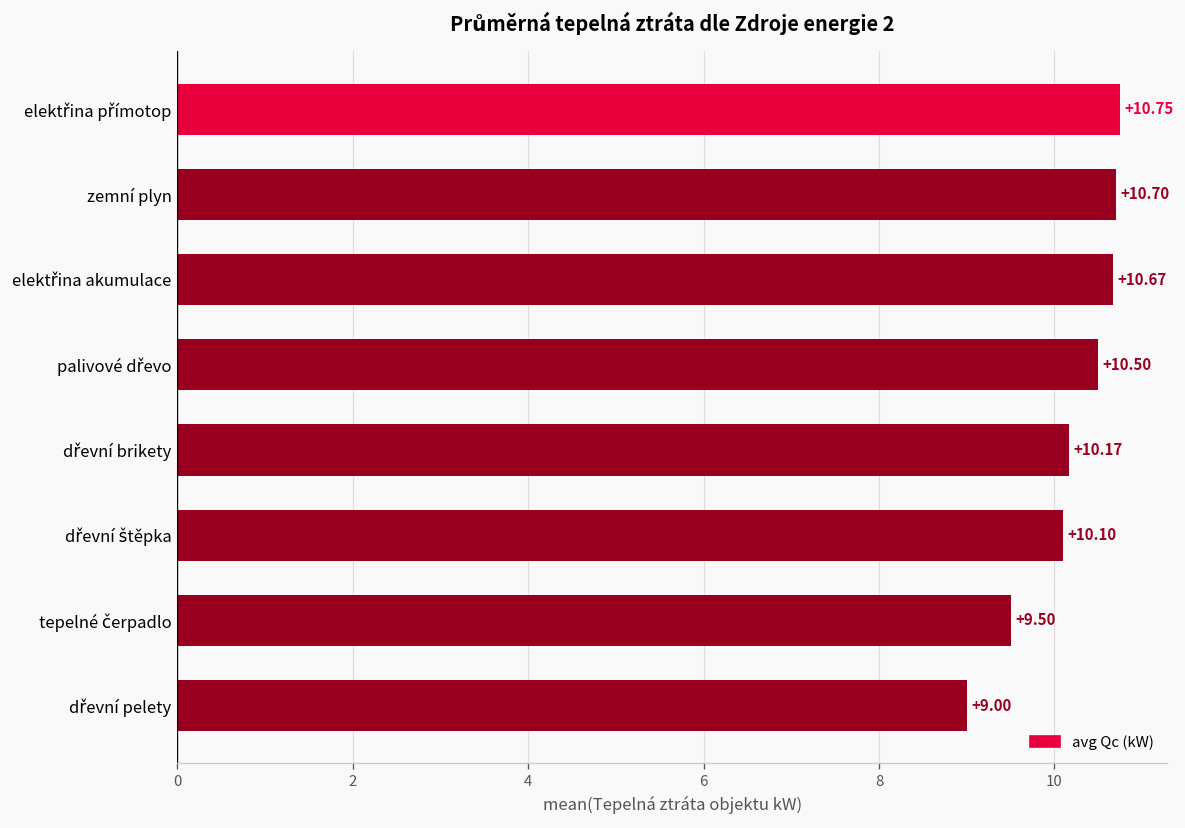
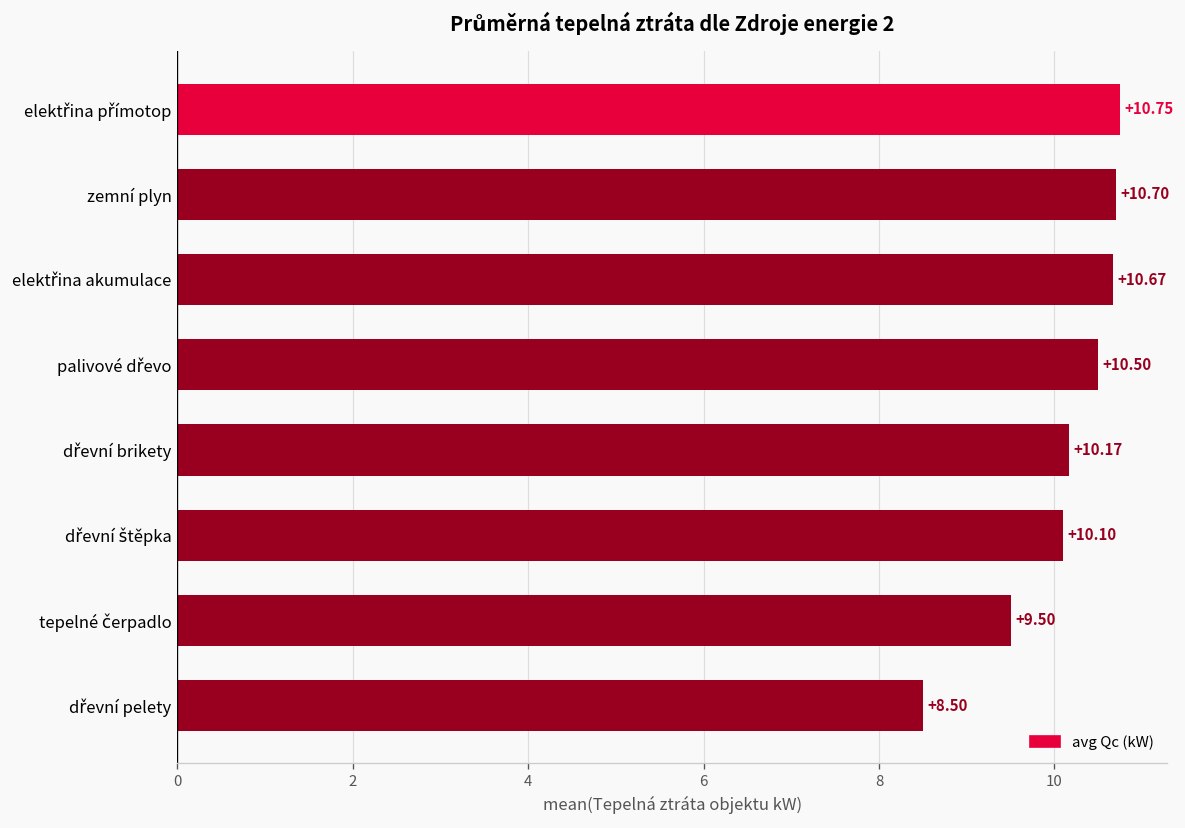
  {
    "elektřina přímotop": "+10.75",
    "zemní plyn": "+10.70",
    "elektřina akumulace": "+10.67",
    "palivové dřevo": "+10.50",
    "dřevní brikety": "+10.17",
    "dřevní štěpka": "+10.10",
    "tepelné čerpadlo": "+9.50",
-   "dřevní pelety": "+9.00"
+   "dřevní pelety": "+8.50"
  }
